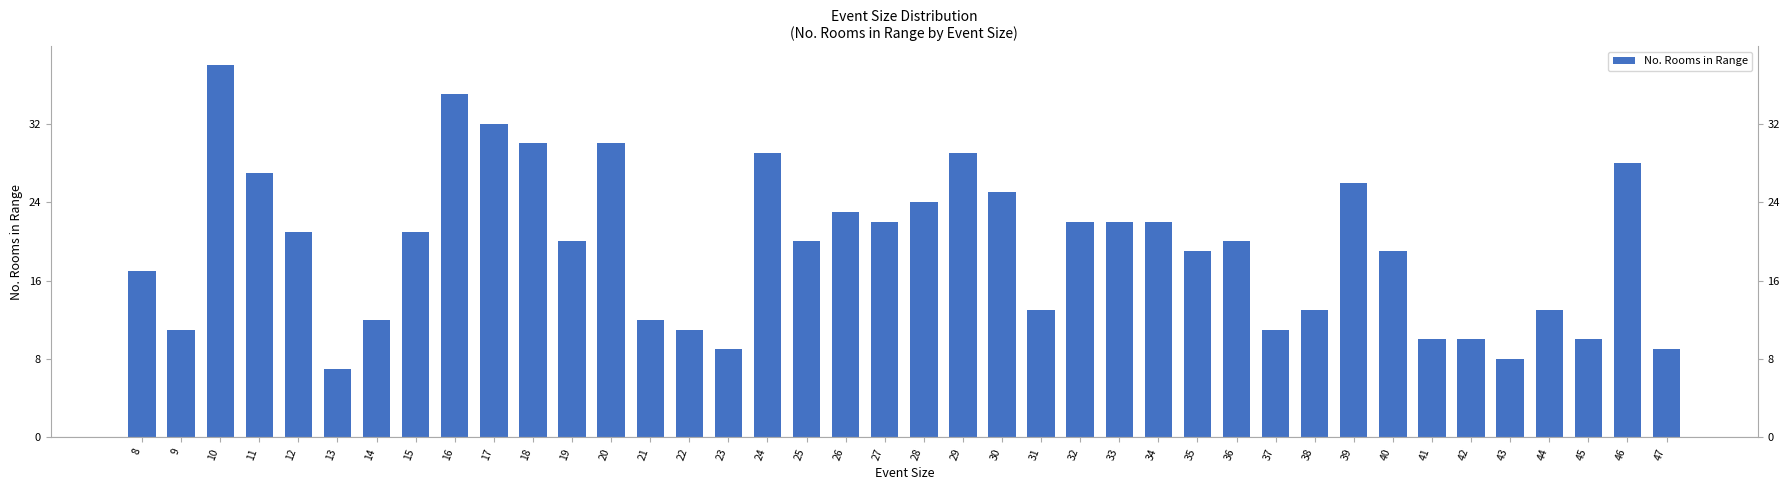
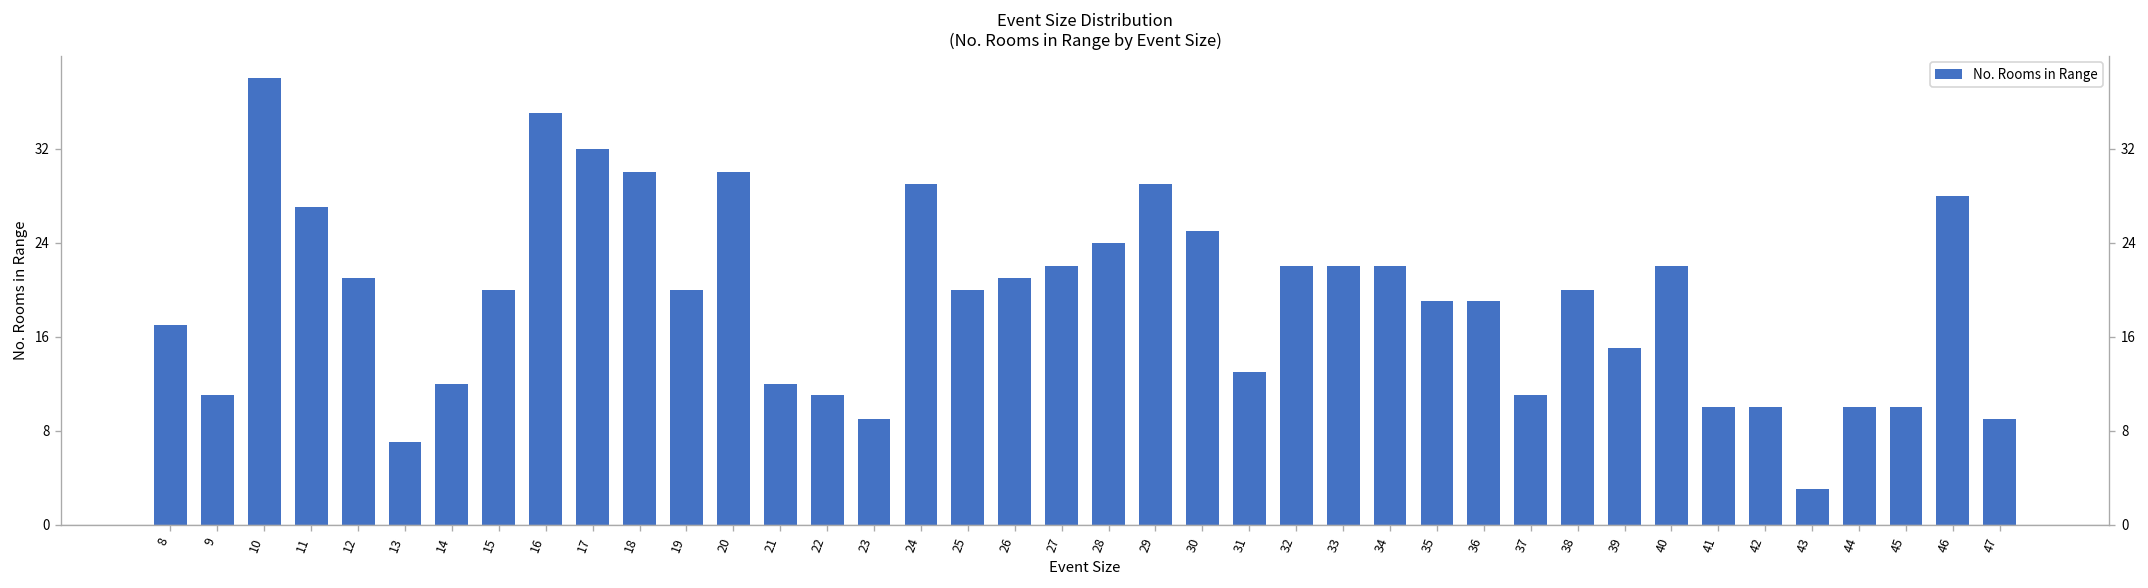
  {
    "8": 17,
    "9": 11,
    "10": 38,
    "11": 27,
    "12": 21,
    "13": 7,
    "14": 12,
-   "15": 21,
+   "15": 20,
    "16": 35,
    "17": 32,
    "18": 30,
    "19": 20,
    "20": 30,
    "21": 12,
    "22": 11,
    "23": 9,
    "24": 29,
    "25": 20,
-   "26": 23,
+   "26": 21,
    "27": 22,
    "28": 24,
    "29": 29,
    "30": 25,
    "31": 13,
    "32": 22,
    "33": 22,
    "34": 22,
    "35": 19,
-   "36": 20,
+   "36": 19,
    "37": 11,
-   "38": 13,
-   "39": 26,
-   "40": 19,
+   "38": 20,
+   "39": 15,
+   "40": 22,
    "41": 10,
    "42": 10,
-   "43": 8,
-   "44": 13,
+   "43": 3,
+   "44": 10,
    "45": 10,
    "46": 28,
    "47": 9
  }
